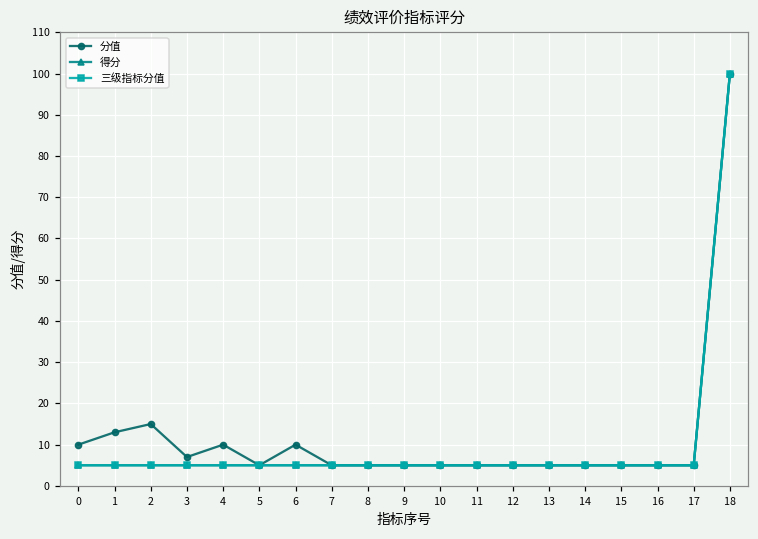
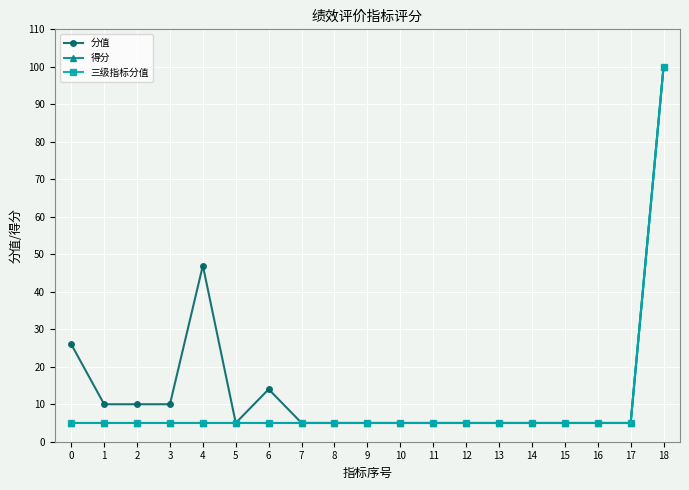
  {
    "分值": {
-     "0": 10,
-     "1": 13,
-     "2": 15,
-     "3": 7,
-     "4": 10,
-     "6": 10
+     "0": 26,
+     "1": 10,
+     "2": 10,
+     "3": 10,
+     "4": 47,
+     "6": 14
    },
    "三级指标分值": {
      "0": 5,
      "1": 5,
      "2": 5,
      "3": 5,
      "4": 5,
      "6": 5
    }
  }
